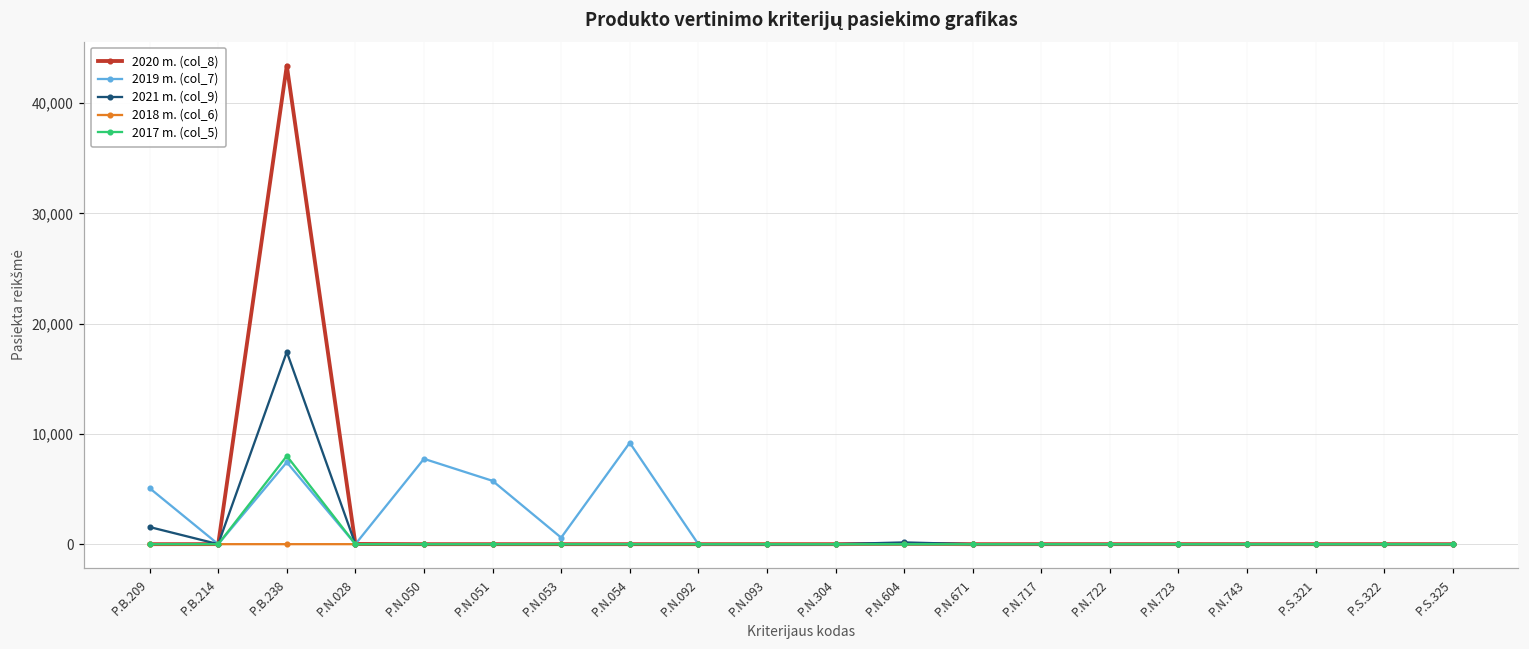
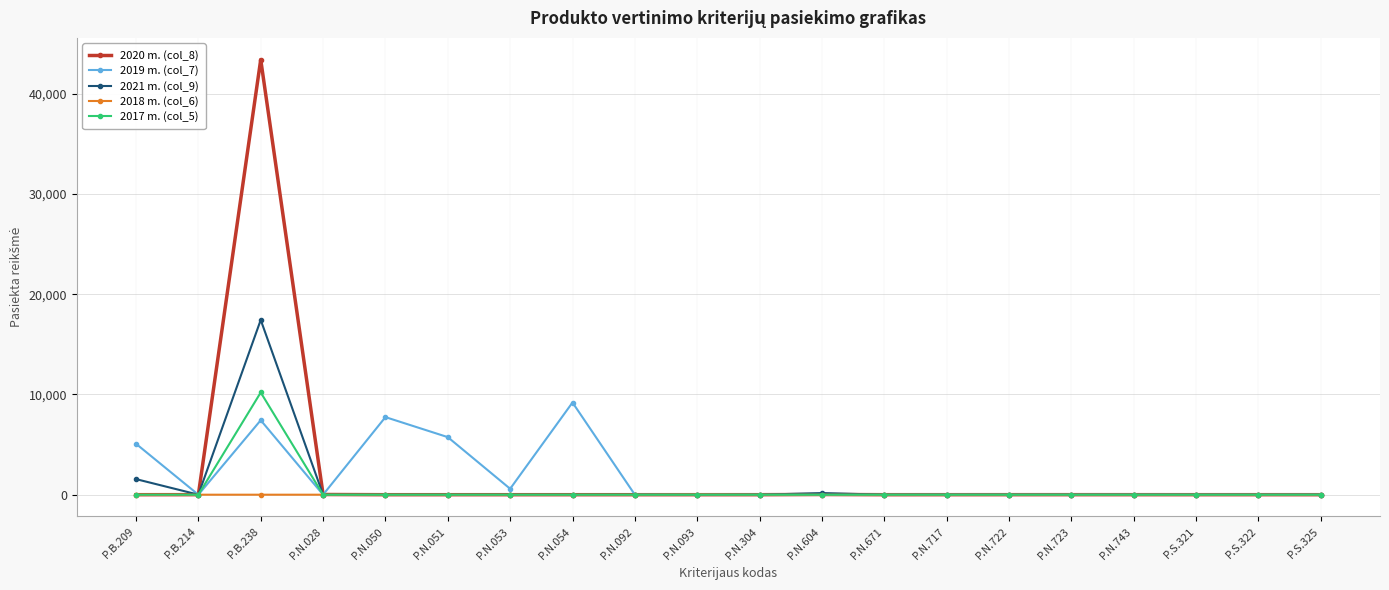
  {
    "2020 m. (col_8)": {
      "P.B.238": "43,400"
    },
    "2019 m. (col_7)": {
      "P.B.209": "5,100",
      "P.B.238": "7,400",
      "P.N.050": "7,700",
      "P.N.051": "5,700",
      "P.N.053": "600",
      "P.N.054": "9,200"
    },
    "2021 m. (col_9)": {
      "P.B.209": "1,600",
      "P.B.238": "17,400"
    },
    "2018 m. (col_6)": {
      "P.B.238": "0"
    },
    "2017 m. (col_5)": {
-     "P.B.238": "8,000"
+     "P.B.238": "10,200"
    }
  }
